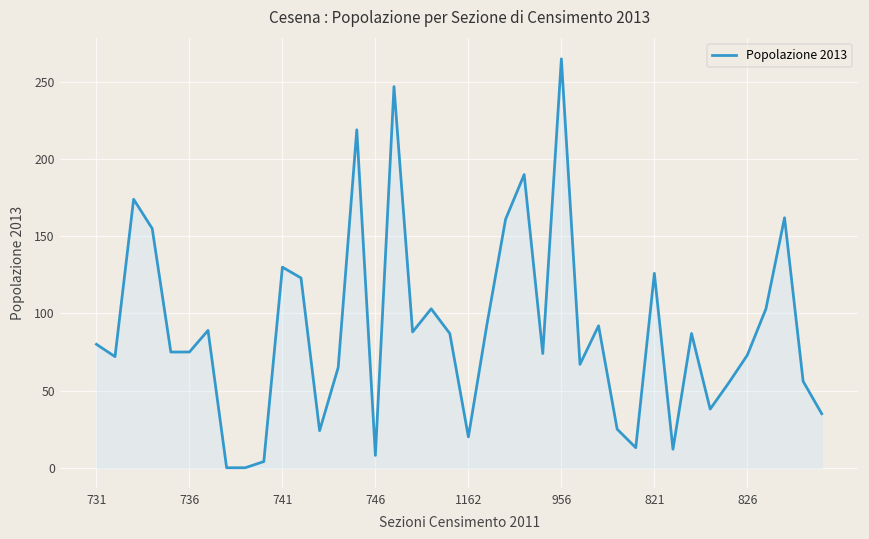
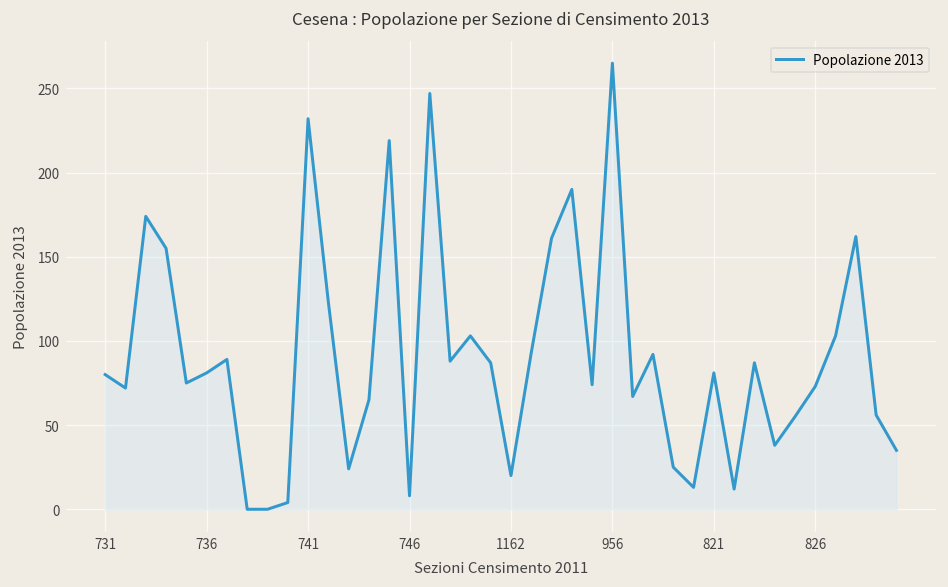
  {
    "731": 80,
-   "736": 75,
-   "741": 130,
+   "736": 81,
+   "741": 232,
    "746": 8,
    "1162": 20,
    "956": 265,
-   "821": 126,
+   "821": 81,
    "826": 73
  }
